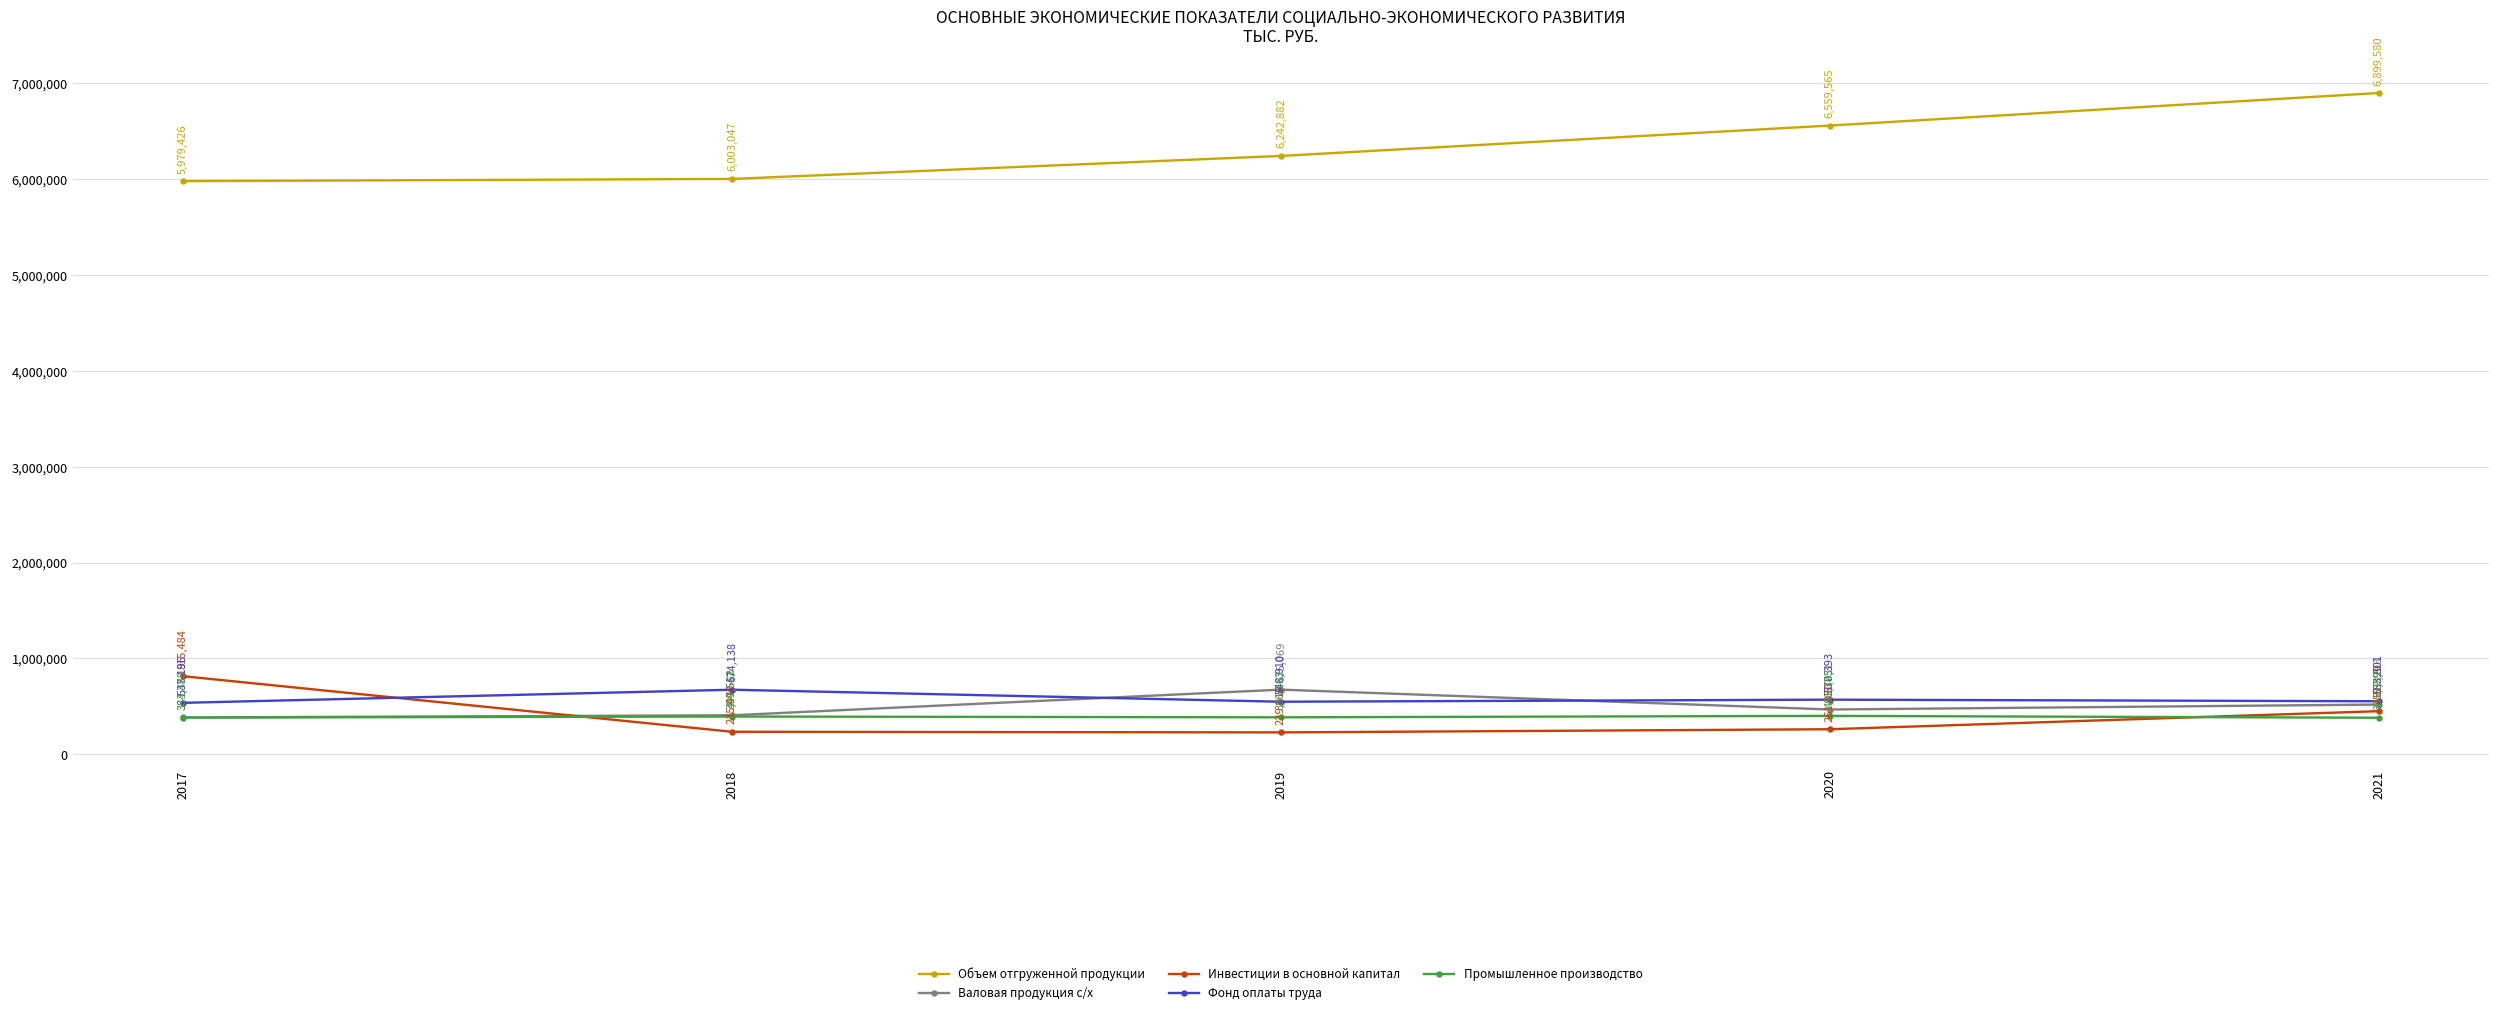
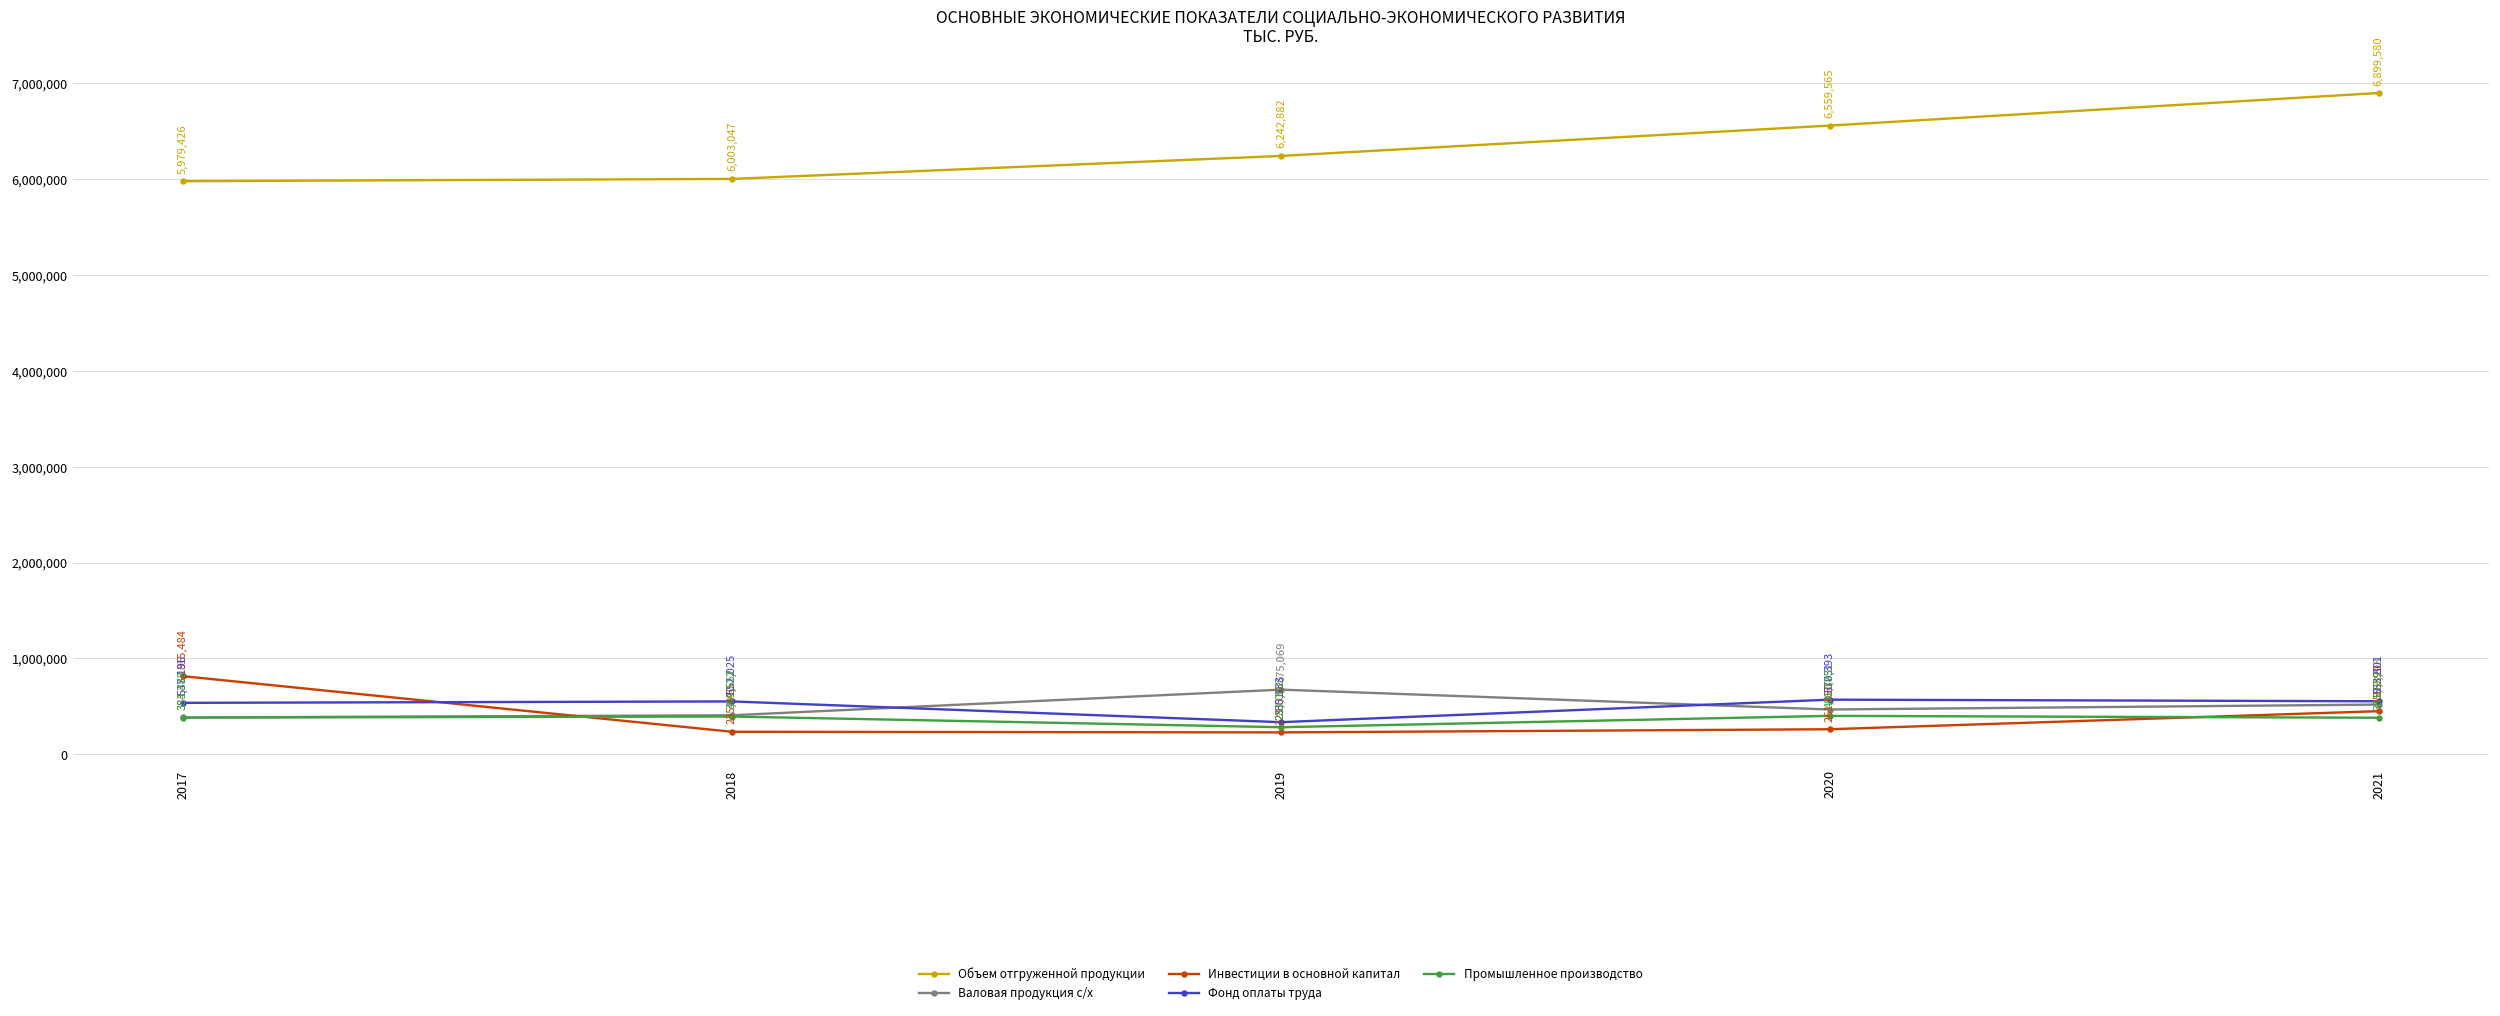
  {
    "Объем отгруженной продукции": {
      "2017": "5,979,426",
      "2018": "6,003,047",
      "2019": "6,242,882",
      "2020": "6,559,565",
      "2021": "6,899,580"
    },
    "Фонд оплаты труда": {
-     "2018": "674,138",
-     "2019": "548,910"
+     "2018": "552,025",
+     "2019": "335,533"
    },
    "Промышленное производство": {
-     "2019": "386,163"
+     "2019": "283,002"
    }
  }
